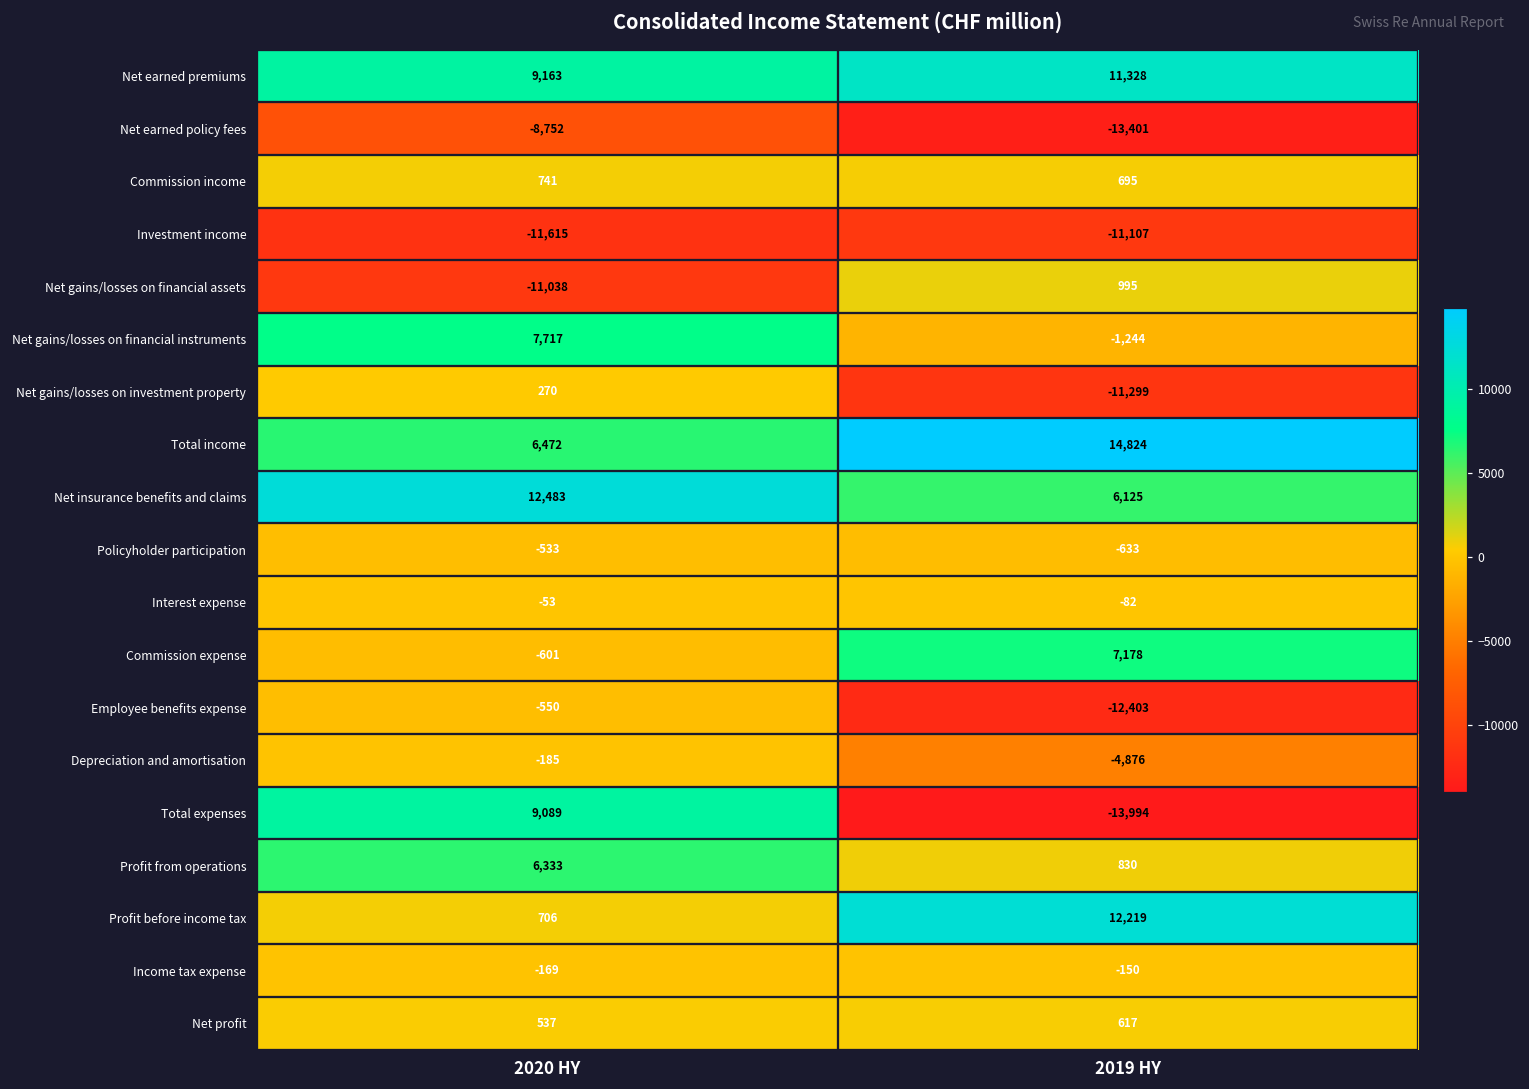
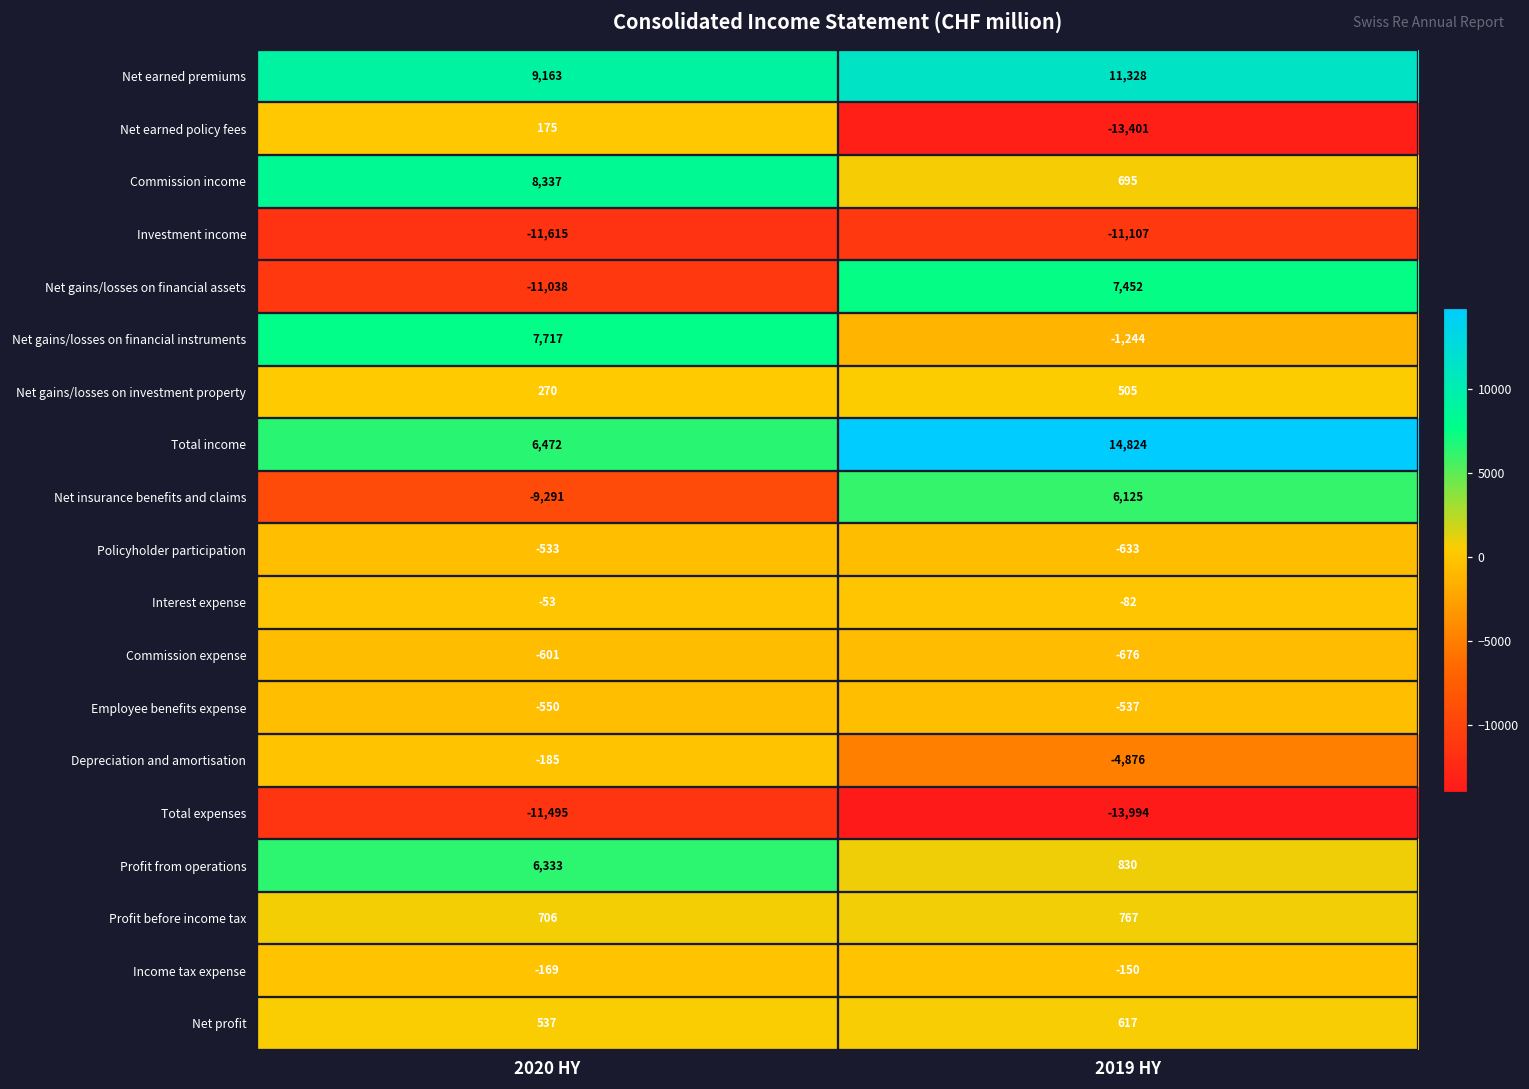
  {
    "Net earned premiums": {
      "2020 HY": "9,163",
      "2019 HY": "11,328"
    },
    "Net earned policy fees": {
-     "2020 HY": "-8,752",
+     "2020 HY": "175",
      "2019 HY": "-13,401"
    },
    "Commission income": {
-     "2020 HY": "741",
+     "2020 HY": "8,337",
      "2019 HY": "695"
    },
    "Investment income": {
      "2020 HY": "-11,615",
      "2019 HY": "-11,107"
    },
    "Net gains/losses on financial assets": {
      "2020 HY": "-11,038",
-     "2019 HY": "995"
+     "2019 HY": "7,452"
    },
    "Net gains/losses on financial instruments": {
      "2020 HY": "7,717",
      "2019 HY": "-1,244"
    },
    "Net gains/losses on investment property": {
      "2020 HY": "270",
-     "2019 HY": "-11,299"
+     "2019 HY": "505"
    },
    "Total income": {
      "2020 HY": "6,472",
      "2019 HY": "14,824"
    },
    "Net insurance benefits and claims": {
-     "2020 HY": "12,483",
+     "2020 HY": "-9,291",
      "2019 HY": "6,125"
    },
    "Policyholder participation": {
      "2020 HY": "-533",
      "2019 HY": "-633"
    },
    "Interest expense": {
      "2020 HY": "-53",
      "2019 HY": "-82"
    },
    "Commission expense": {
      "2020 HY": "-601",
-     "2019 HY": "7,178"
+     "2019 HY": "-676"
    },
    "Employee benefits expense": {
      "2020 HY": "-550",
-     "2019 HY": "-12,403"
+     "2019 HY": "-537"
    },
    "Depreciation and amortisation": {
      "2020 HY": "-185",
      "2019 HY": "-4,876"
    },
    "Total expenses": {
-     "2020 HY": "9,089",
+     "2020 HY": "-11,495",
      "2019 HY": "-13,994"
    },
    "Profit from operations": {
      "2020 HY": "6,333",
      "2019 HY": "830"
    },
    "Profit before income tax": {
      "2020 HY": "706",
-     "2019 HY": "12,219"
+     "2019 HY": "767"
    },
    "Income tax expense": {
      "2020 HY": "-169",
      "2019 HY": "-150"
    },
    "Net profit": {
      "2020 HY": "537",
      "2019 HY": "617"
    }
  }
